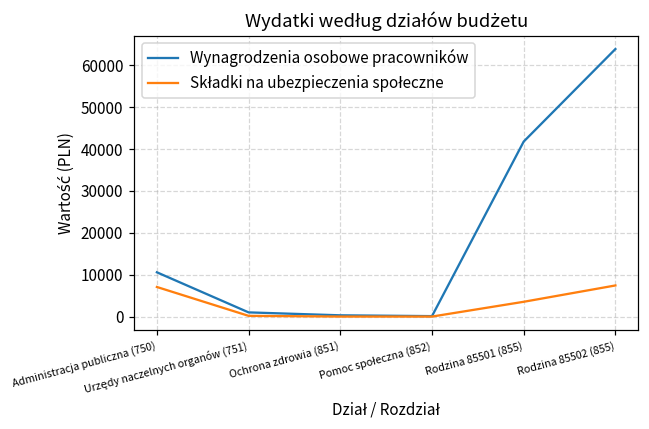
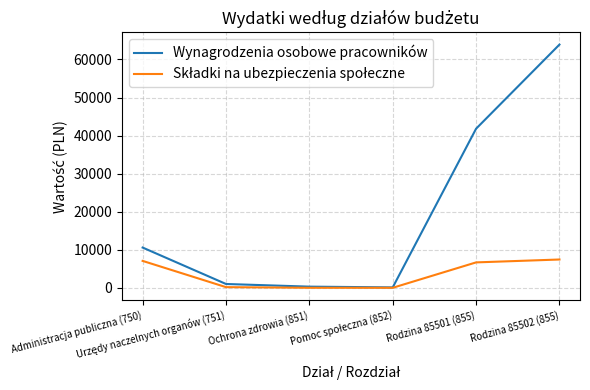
  {
    "Wynagrodzenia osobowe pracowników": {
      "Administracja publiczna (750)": 11000,
      "Urzędy naczelnych organów (751)": 1000,
      "Rodzina 85501 (855)": 42000,
      "Rodzina 85502 (855)": 64000
    },
    "Składki na ubezpieczenia społeczne": {
      "Administracja publiczna (750)": 7000,
      "Urzędy naczelnych organów (751)": 0,
-     "Rodzina 85501 (855)": 4000,
+     "Rodzina 85501 (855)": 7000,
      "Rodzina 85502 (855)": 7000
    }
  }
